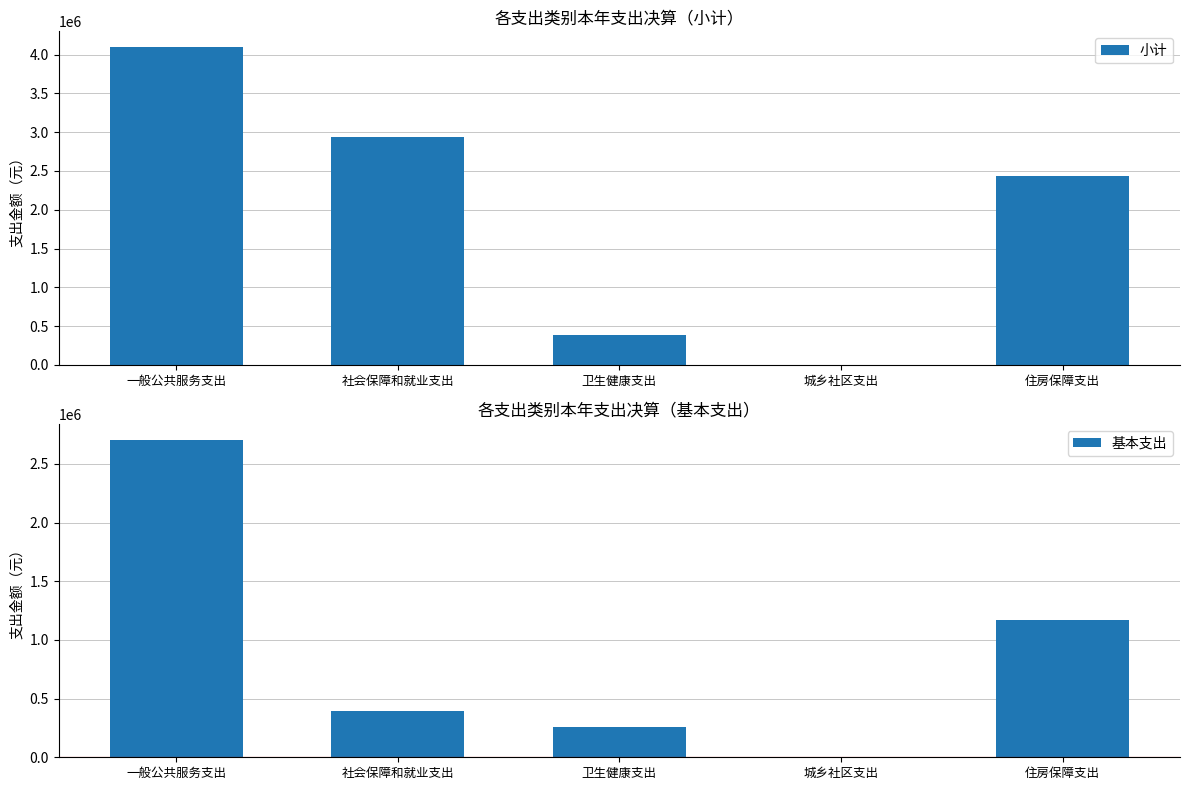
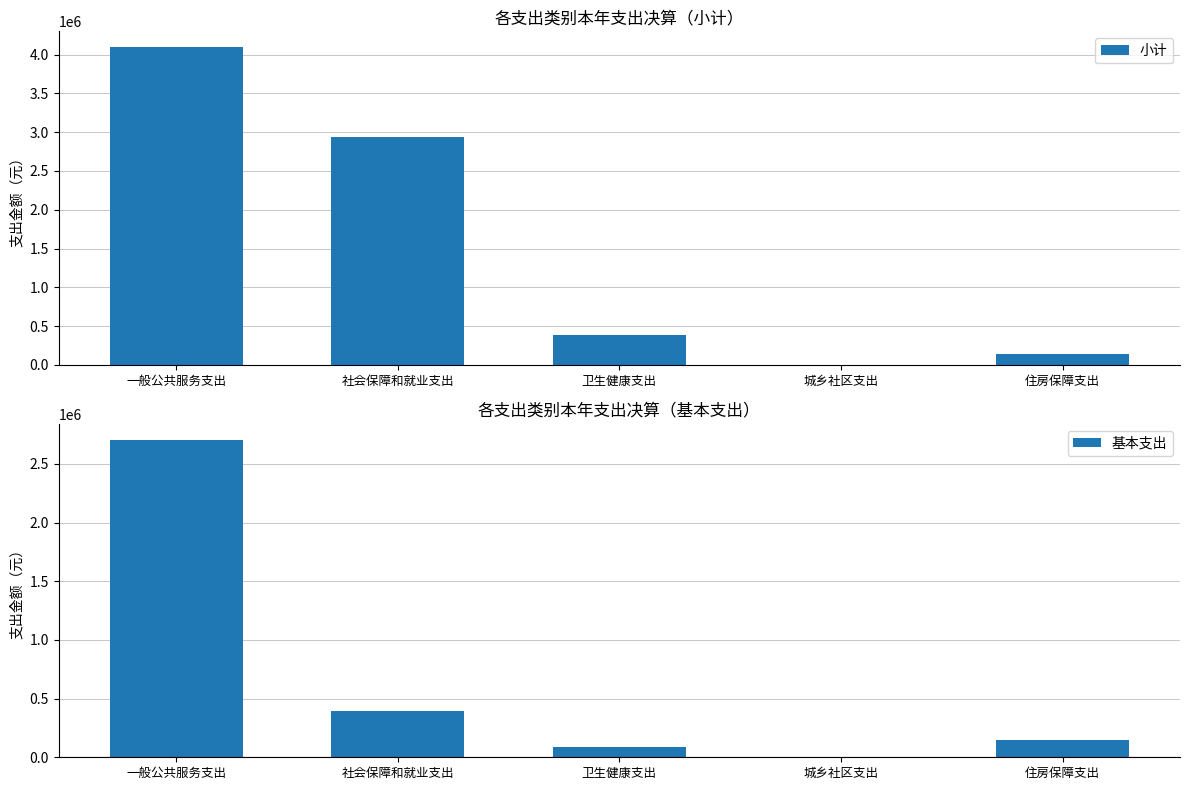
  {
    "各支出类别本年支出决算（小计）": {
      "一般公共服务支出": 4100000,
      "社会保障和就业支出": 2900000,
      "卫生健康支出": 400000,
-     "住房保障支出": 2400000
+     "住房保障支出": 100000
    },
    "各支出类别本年支出决算（基本支出）": {
      "一般公共服务支出": 2710000,
      "社会保障和就业支出": 390000,
-     "卫生健康支出": 260000,
+     "卫生健康支出": 90000,
      "城乡社区支出": 0,
-     "住房保障支出": 1170000
+     "住房保障支出": 150000
    }
  }
